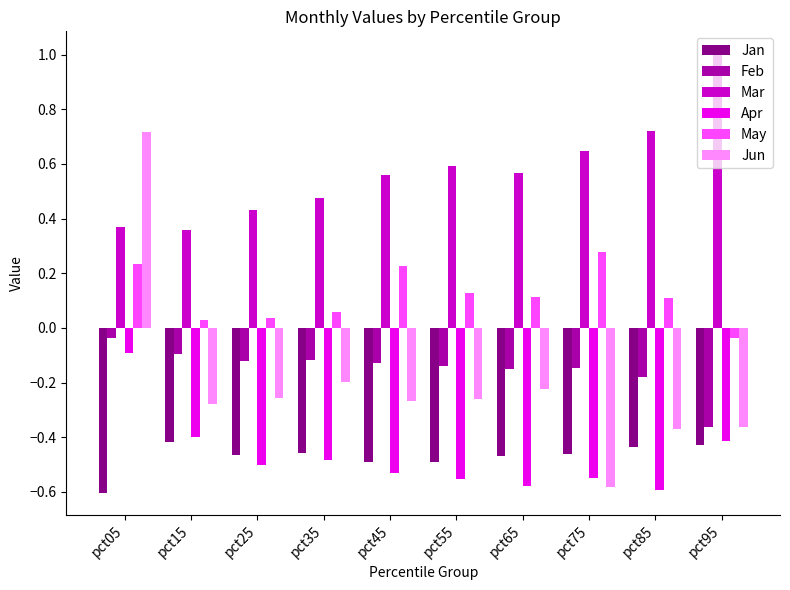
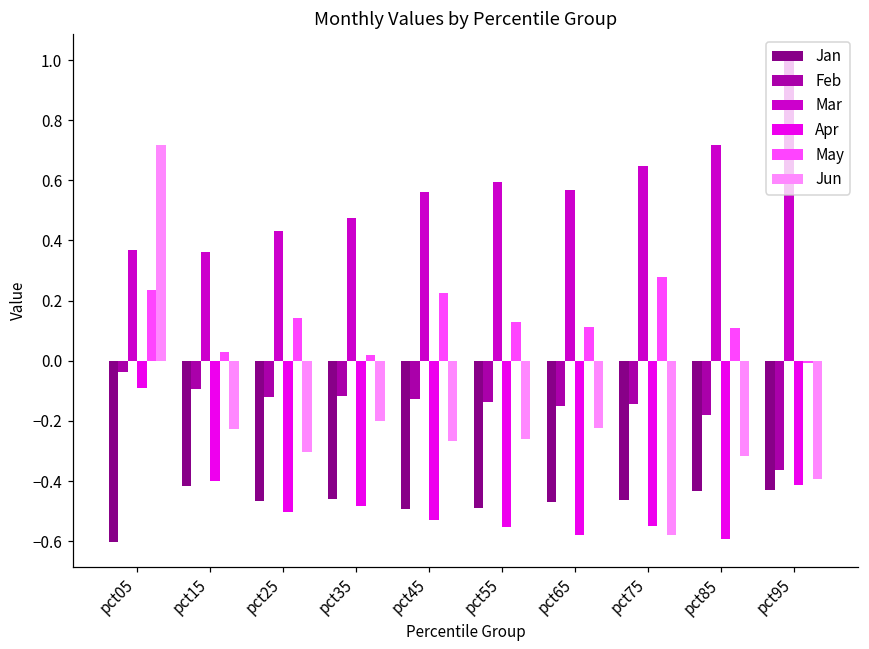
  {
    "May": {
      "pct05": 0.23,
      "pct15": 0.03,
-     "pct25": 0.04,
-     "pct35": 0.06,
+     "pct25": 0.14,
+     "pct35": 0.02,
      "pct45": 0.23,
      "pct55": 0.13,
      "pct65": 0.11,
      "pct75": 0.28,
      "pct85": 0.11,
-     "pct95": -0.04
+     "pct95": -0.01
    },
    "Jun": {
      "pct05": 0.72,
-     "pct15": -0.28,
-     "pct25": -0.26,
+     "pct15": -0.23,
+     "pct25": -0.30,
      "pct35": -0.20,
      "pct45": -0.27,
      "pct55": -0.26,
      "pct65": -0.22,
      "pct75": -0.58,
-     "pct85": -0.37,
-     "pct95": -0.36
+     "pct85": -0.32,
+     "pct95": -0.39
    }
  }
